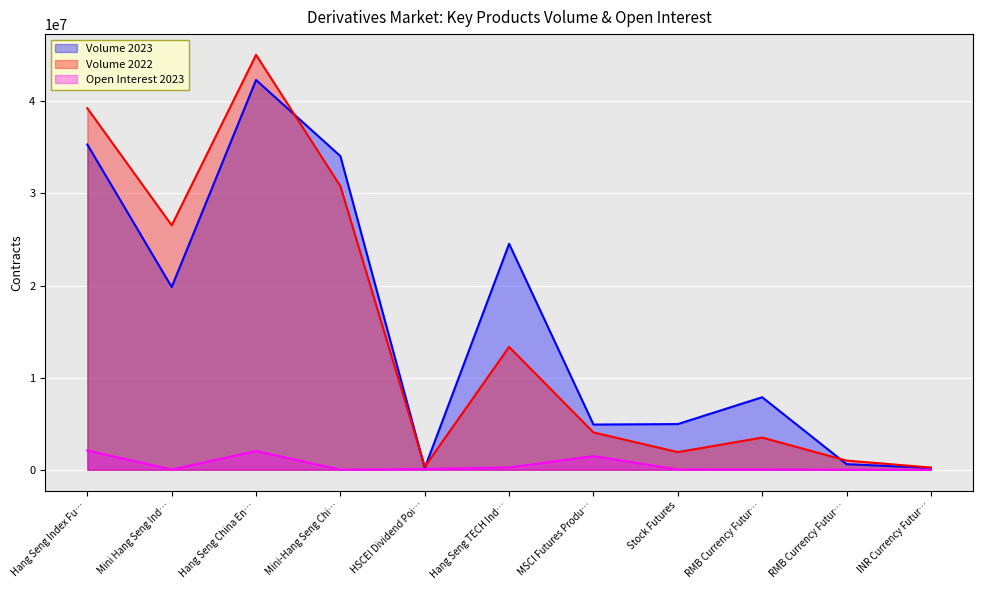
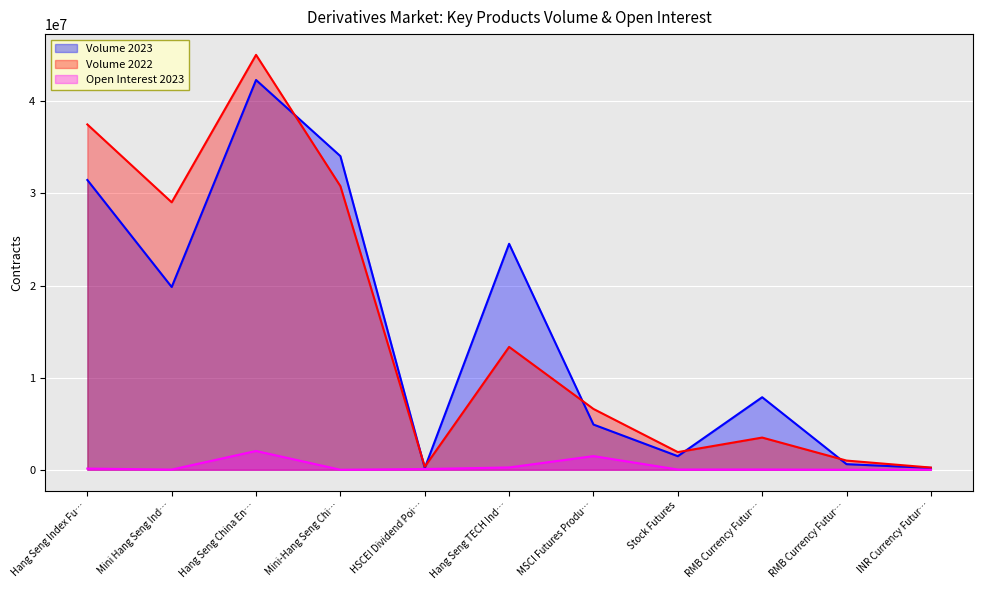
  {
    "Volume 2023": {
-     "Hang Seng Index Fu…": 35000000,
+     "Hang Seng Index Fu…": 31000000,
      "Mini Hang Seng Ind…": 20000000,
      "Hang Seng China En…": 42000000,
      "Mini-Hang Seng Chi…": 34000000,
      "Hang Seng TECH Ind…": 25000000,
      "MSCI Futures Produ…": 5000000,
-     "Stock Futures": 5000000
+     "Stock Futures": 1000000
    },
    "Volume 2022": {
-     "Hang Seng Index Fu…": 39000000,
-     "Mini Hang Seng Ind…": 27000000,
+     "Hang Seng Index Fu…": 37000000,
+     "Mini Hang Seng Ind…": 29000000,
      "Hang Seng China En…": 45000000,
      "Mini-Hang Seng Chi…": 31000000,
      "Hang Seng TECH Ind…": 13000000,
-     "MSCI Futures Produ…": 4000000,
+     "MSCI Futures Produ…": 7000000,
      "Stock Futures": 2000000
    },
    "Open Interest 2023": {
-     "Hang Seng Index Fu…": 2000000,
+     "Hang Seng Index Fu…": 0,
      "Mini Hang Seng Ind…": 0,
      "Hang Seng China En…": 2000000,
      "Mini-Hang Seng Chi…": 0,
      "Hang Seng TECH Ind…": 0,
      "MSCI Futures Produ…": 1000000,
      "Stock Futures": 0
    }
  }
